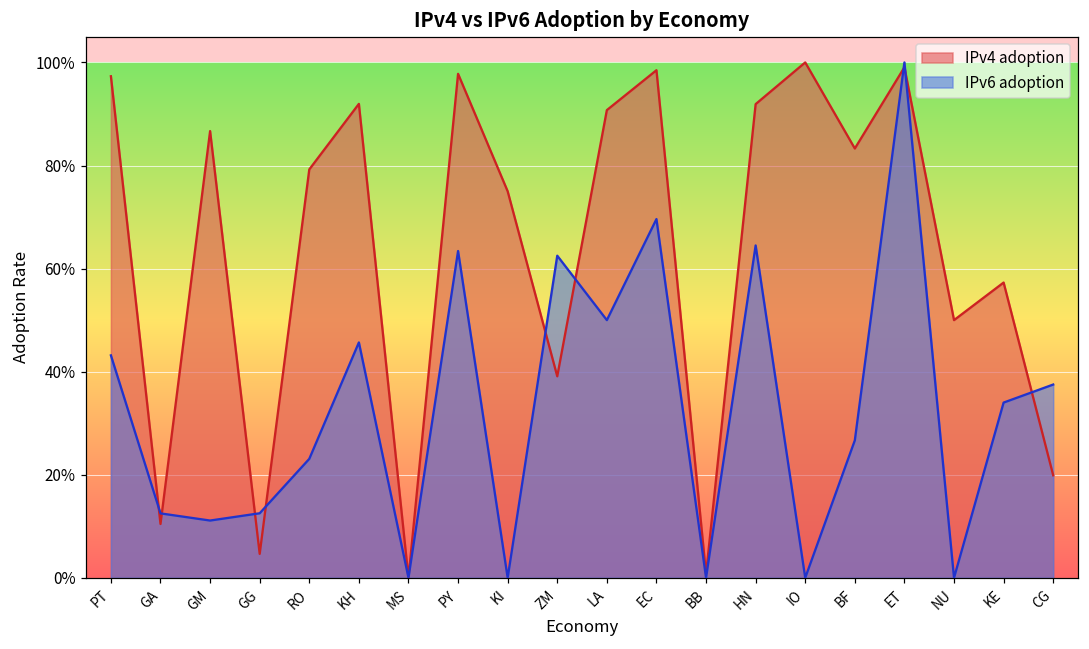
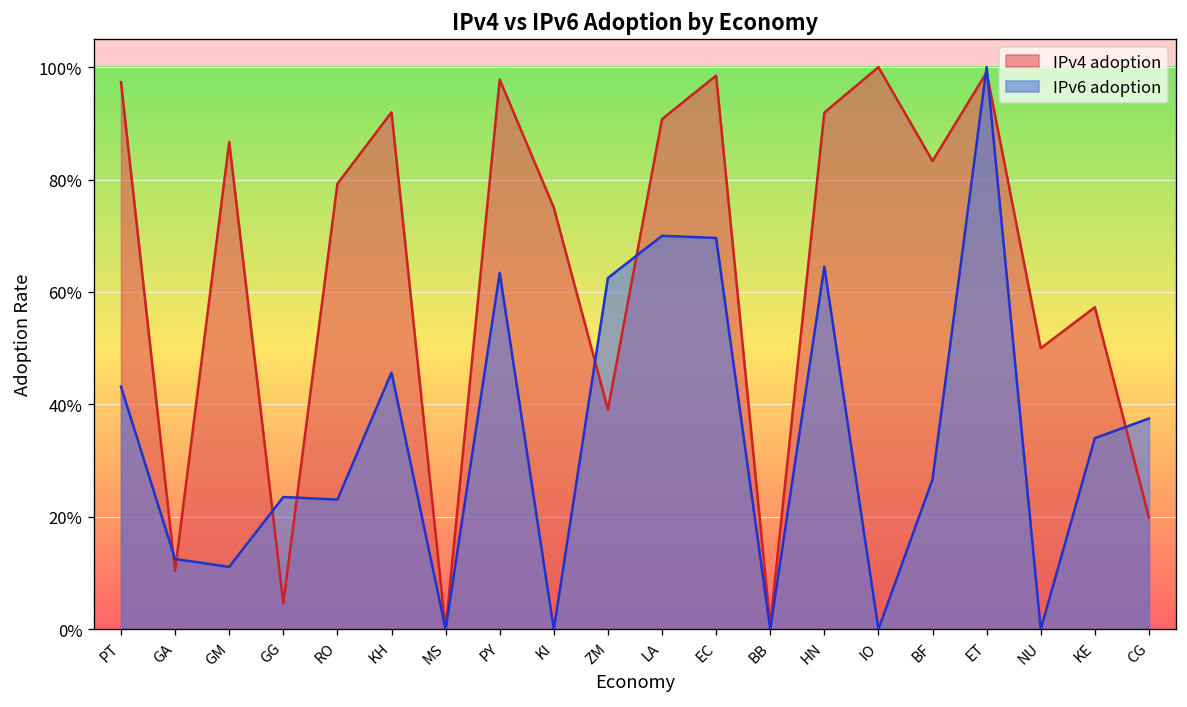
  {
    "IPv4 adoption": {
      "PT": "97%",
      "GA": "10%",
      "GM": "87%",
      "GG": "5%",
      "RO": "79%",
      "KH": "92%",
      "PY": "98%",
      "KI": "75%",
      "ZM": "39%",
      "LA": "91%",
      "EC": "98%",
      "BB": "1%",
      "HN": "92%",
      "IO": "100%",
      "BF": "83%",
      "ET": "99%",
      "NU": "50%",
      "KE": "57%",
      "CG": "20%"
    },
    "IPv6 adoption": {
      "PT": "43%",
      "GA": "13%",
      "GM": "11%",
-     "GG": "13%",
+     "GG": "24%",
      "RO": "23%",
      "KH": "46%",
      "PY": "63%",
      "KI": "0%",
      "ZM": "63%",
-     "LA": "50%",
+     "LA": "70%",
      "EC": "70%",
      "BB": "0%",
      "HN": "64%",
      "IO": "0%",
      "BF": "27%",
      "ET": "100%",
      "NU": "0%",
      "KE": "34%",
      "CG": "38%"
    }
  }
